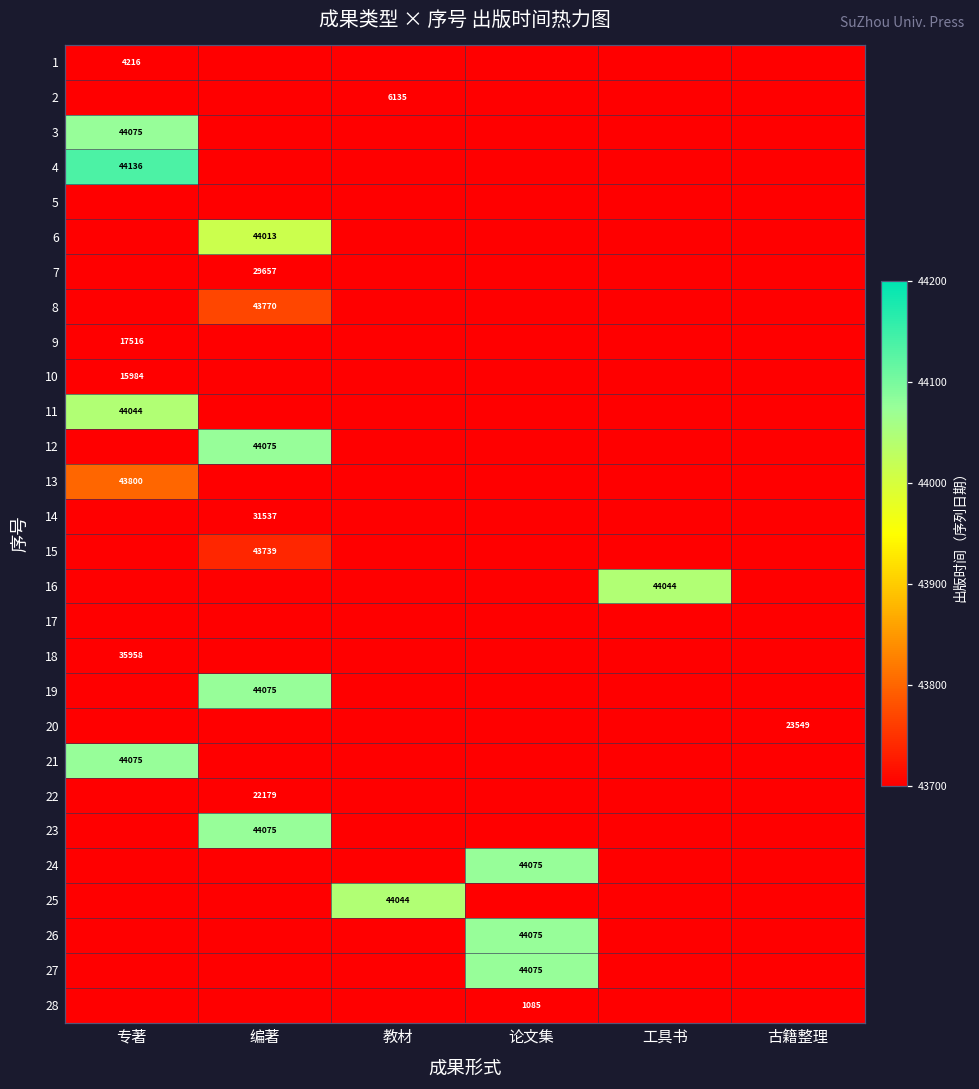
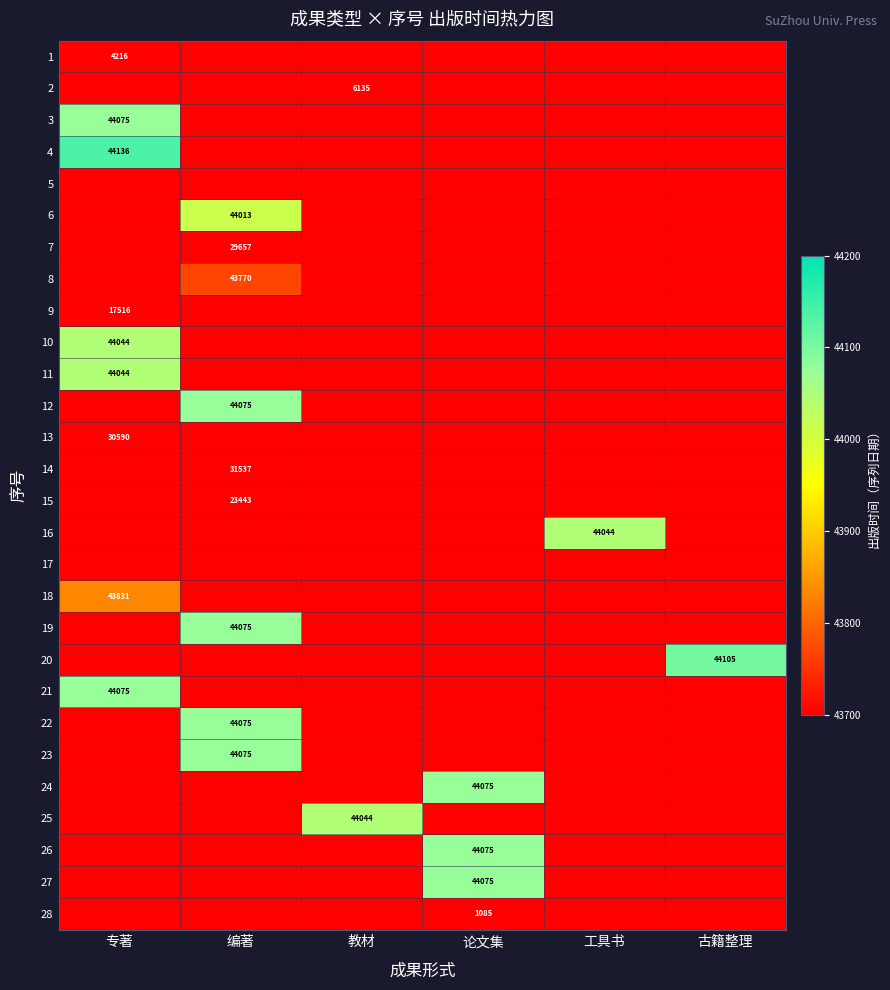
  {
    "1": {
      "专著": 4216
    },
    "2": {
      "教材": 6135
    },
    "3": {
      "专著": 44075
    },
    "4": {
      "专著": 44136
    },
    "6": {
      "编著": 44013
    },
    "7": {
      "编著": 29657
    },
    "8": {
      "编著": 43770
    },
    "9": {
      "专著": 17516
    },
    "10": {
-     "专著": 15984
+     "专著": 44044
    },
    "11": {
      "专著": 44044
    },
    "12": {
      "编著": 44075
    },
    "13": {
-     "专著": 43800
+     "专著": 30590
    },
    "14": {
      "编著": 31537
    },
    "15": {
-     "编著": 43739
+     "编著": 23443
    },
    "16": {
      "工具书": 44044
    },
    "18": {
-     "专著": 35958
+     "专著": 43831
    },
    "19": {
      "编著": 44075
    },
    "20": {
-     "古籍整理": 23549
+     "古籍整理": 44105
    },
    "21": {
      "专著": 44075
    },
    "22": {
-     "编著": 22179
+     "编著": 44075
    },
    "23": {
      "编著": 44075
    },
    "24": {
      "论文集": 44075
    },
    "25": {
      "教材": 44044
    },
    "26": {
      "论文集": 44075
    },
    "27": {
      "论文集": 44075
    },
    "28": {
      "论文集": 1085
    }
  }
